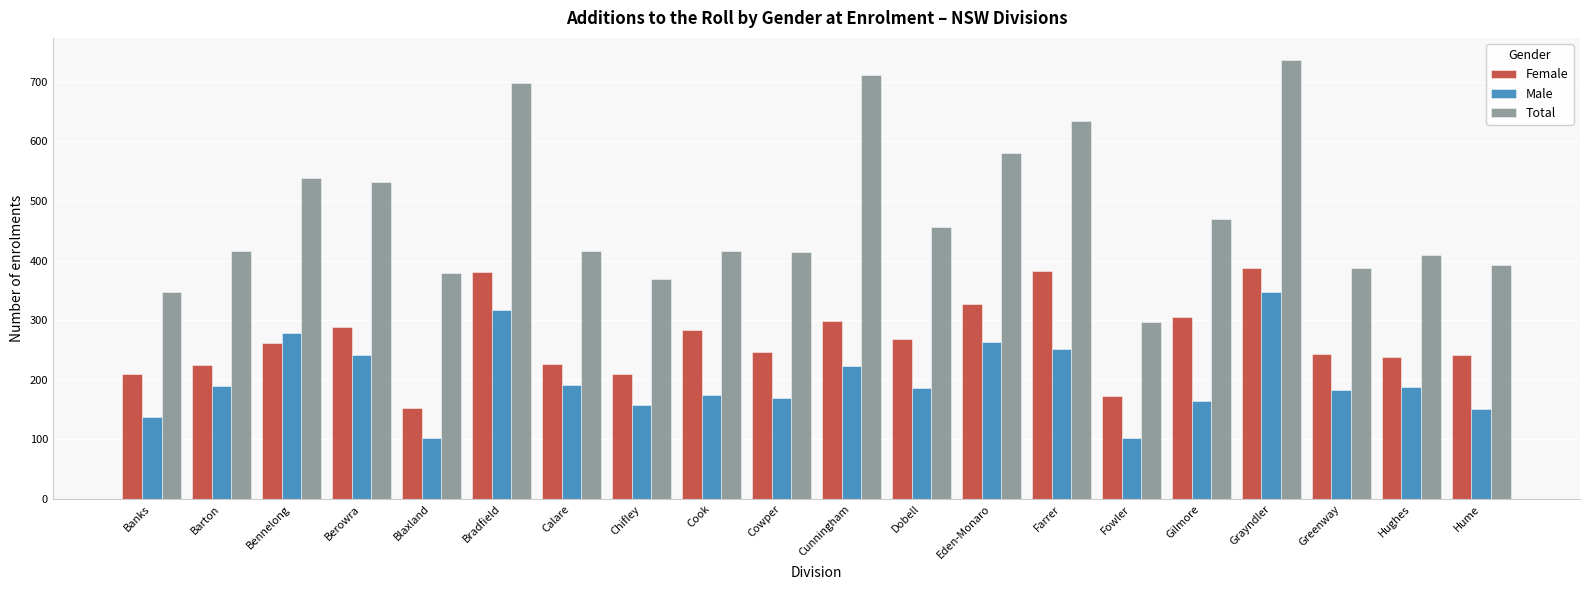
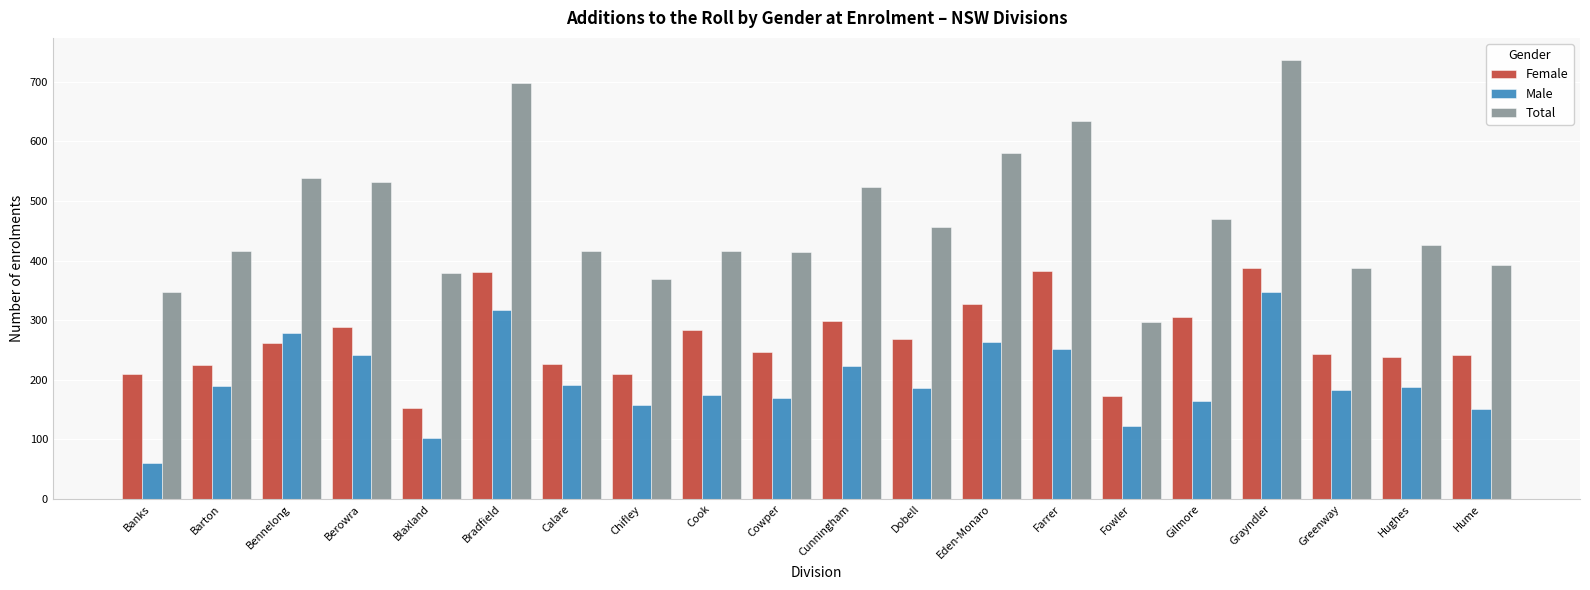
  {
    "Female": {
      "Banks": 210,
      "Barton": 230,
      "Bennelong": 260,
      "Berowra": 290,
      "Blaxland": 150,
      "Bradfield": 380,
      "Calare": 230,
      "Chifley": 210,
      "Cook": 280,
      "Cowper": 250,
      "Cunningham": 300,
      "Dobell": 270,
      "Eden-Monaro": 330,
      "Farrer": 380,
      "Fowler": 170,
      "Gilmore": 310,
      "Grayndler": 390,
      "Greenway": 240,
      "Hughes": 240,
      "Hume": 240
    },
    "Male": {
-     "Banks": 140,
+     "Banks": 60,
      "Barton": 190,
      "Bennelong": 280,
      "Berowra": 240,
      "Blaxland": 100,
      "Bradfield": 320,
      "Calare": 190,
      "Chifley": 160,
      "Cook": 180,
      "Cowper": 170,
      "Cunningham": 220,
      "Dobell": 190,
      "Eden-Monaro": 260,
      "Farrer": 250,
-     "Fowler": 100,
+     "Fowler": 120,
      "Gilmore": 160,
      "Grayndler": 350,
      "Greenway": 180,
      "Hughes": 190,
      "Hume": 150
    },
    "Total": {
      "Banks": 350,
      "Barton": 420,
      "Bennelong": 540,
      "Berowra": 530,
      "Blaxland": 380,
      "Bradfield": 700,
      "Calare": 420,
      "Chifley": 370,
      "Cook": 420,
      "Cowper": 420,
-     "Cunningham": 710,
+     "Cunningham": 520,
      "Dobell": 460,
      "Eden-Monaro": 580,
      "Farrer": 640,
      "Fowler": 300,
      "Gilmore": 470,
      "Grayndler": 740,
      "Greenway": 390,
-     "Hughes": 410,
+     "Hughes": 430,
      "Hume": 390
    }
  }
